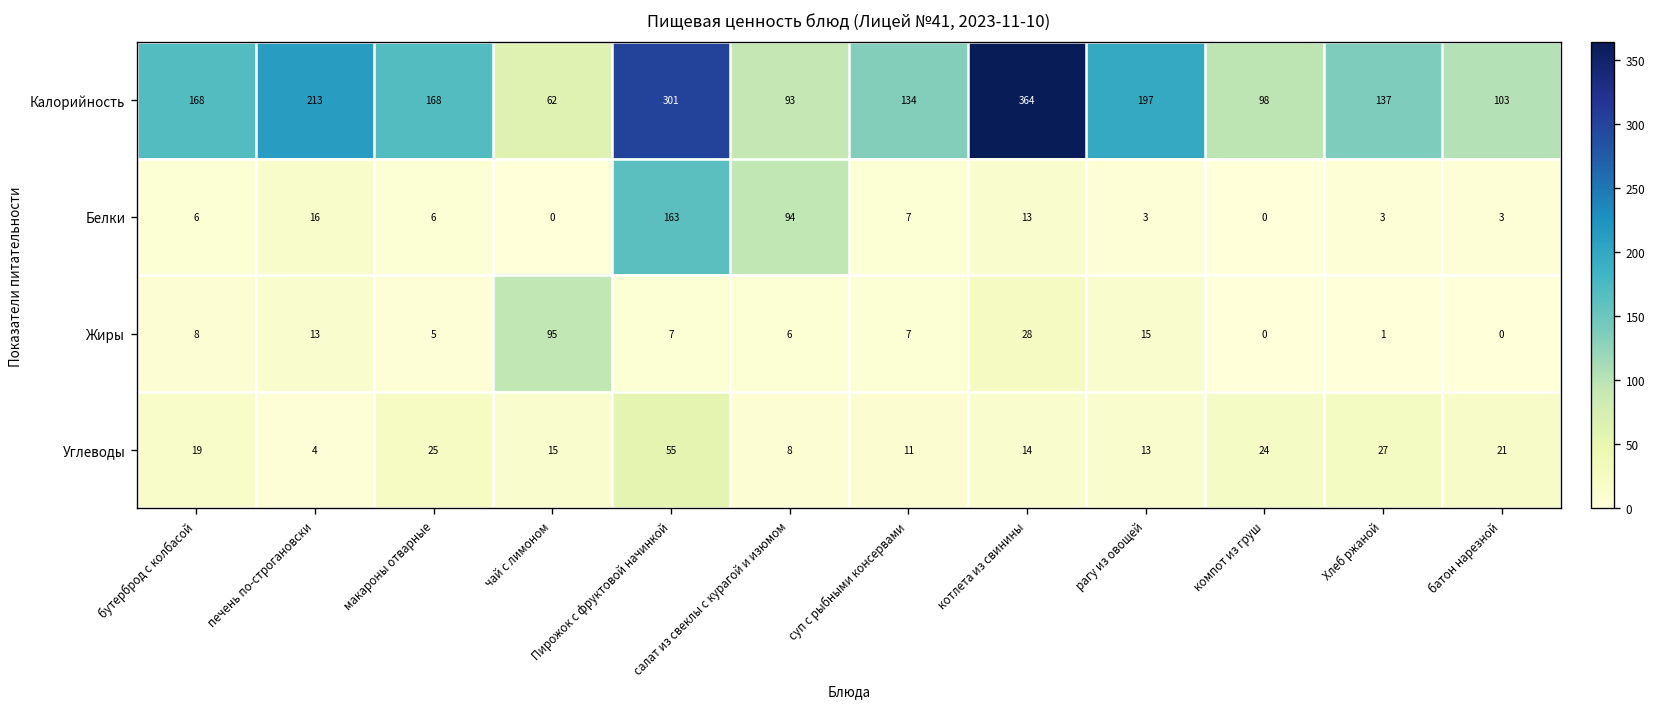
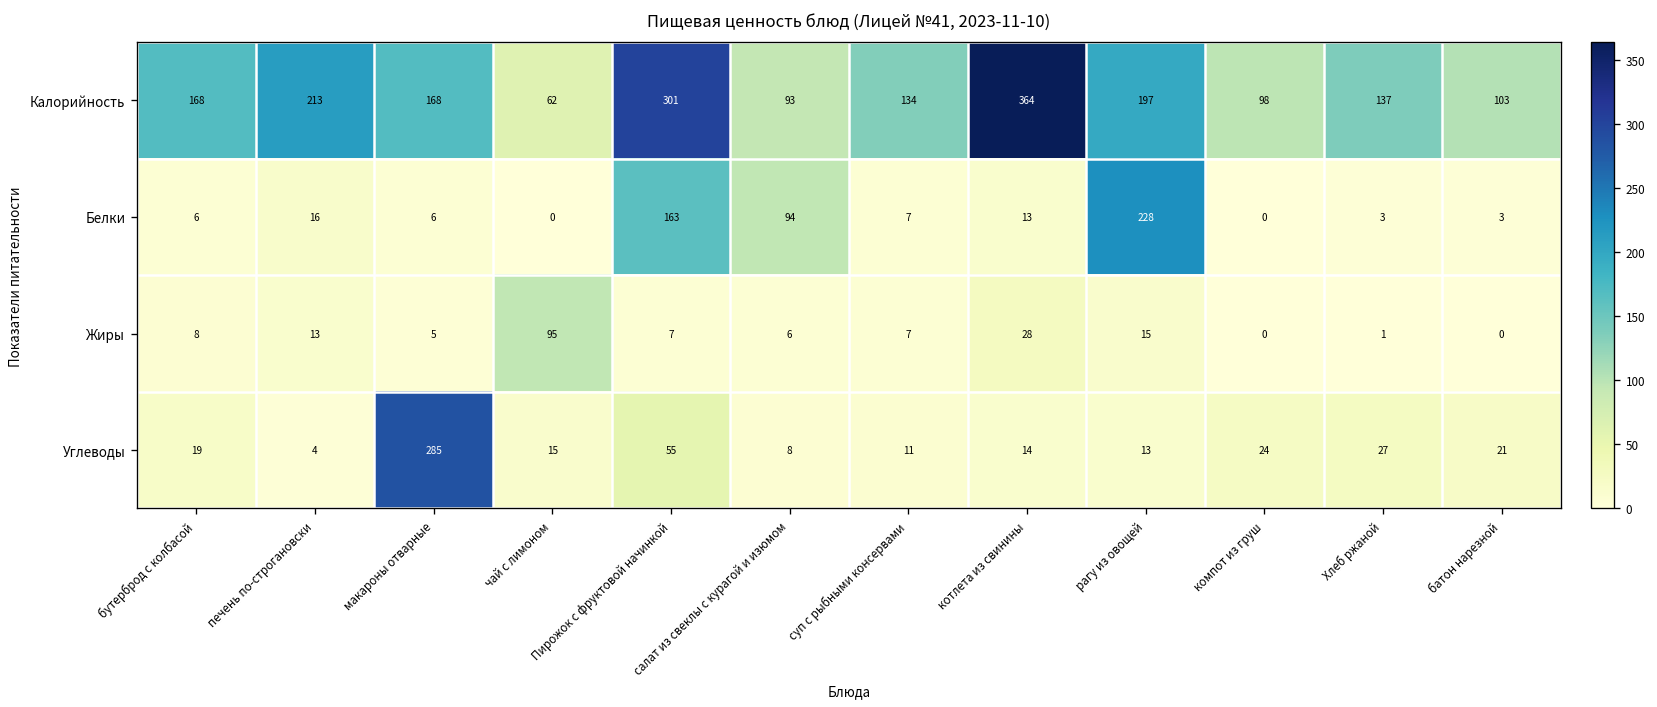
  {
    "Калорийность": {
      "бутерброд с колбасой": 168,
      "печень по-строгановски": 213,
      "макароны отварные": 168,
      "чай с лимоном": 62,
      "Пирожок с фруктовой начинкой": 301,
      "салат из свеклы с курагой и изюмом": 93,
      "суп с рыбными консервами": 134,
      "котлета из свинины": 364,
      "рагу из овощей": 197,
      "компот из груш": 98,
      "Хлеб ржаной": 137,
      "батон нарезной": 103
    },
    "Белки": {
      "бутерброд с колбасой": 6,
      "печень по-строгановски": 16,
      "макароны отварные": 6,
      "чай с лимоном": 0,
      "Пирожок с фруктовой начинкой": 163,
      "салат из свеклы с курагой и изюмом": 94,
      "суп с рыбными консервами": 7,
      "котлета из свинины": 13,
-     "рагу из овощей": 3,
+     "рагу из овощей": 228,
      "компот из груш": 0,
      "Хлеб ржаной": 3,
      "батон нарезной": 3
    },
    "Жиры": {
      "бутерброд с колбасой": 8,
      "печень по-строгановски": 13,
      "макароны отварные": 5,
      "чай с лимоном": 95,
      "Пирожок с фруктовой начинкой": 7,
      "салат из свеклы с курагой и изюмом": 6,
      "суп с рыбными консервами": 7,
      "котлета из свинины": 28,
      "рагу из овощей": 15,
      "компот из груш": 0,
      "Хлеб ржаной": 1,
      "батон нарезной": 0
    },
    "Углеводы": {
      "бутерброд с колбасой": 19,
      "печень по-строгановски": 4,
-     "макароны отварные": 25,
+     "макароны отварные": 285,
      "чай с лимоном": 15,
      "Пирожок с фруктовой начинкой": 55,
      "салат из свеклы с курагой и изюмом": 8,
      "суп с рыбными консервами": 11,
      "котлета из свинины": 14,
      "рагу из овощей": 13,
      "компот из груш": 24,
      "Хлеб ржаной": 27,
      "батон нарезной": 21
    }
  }
